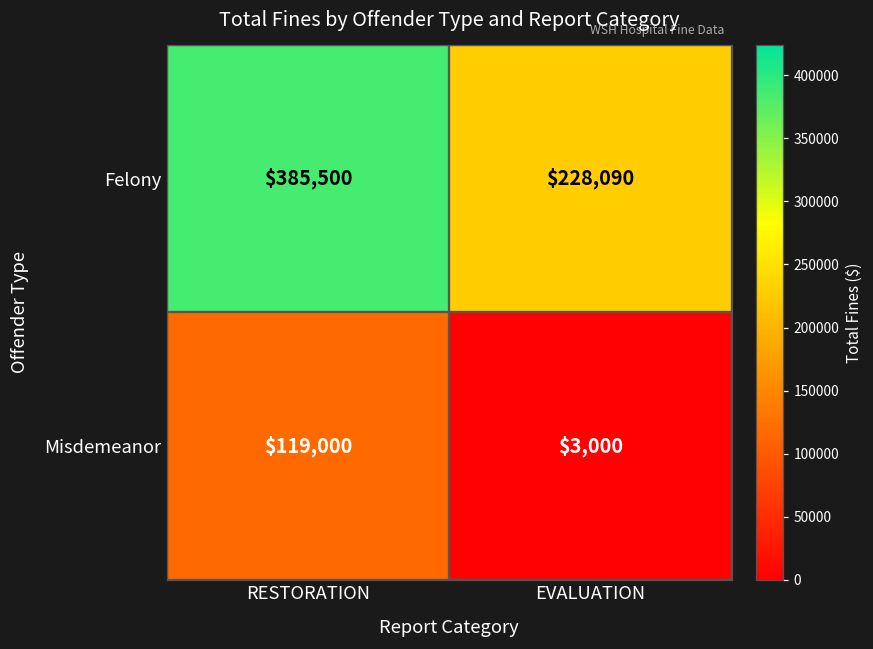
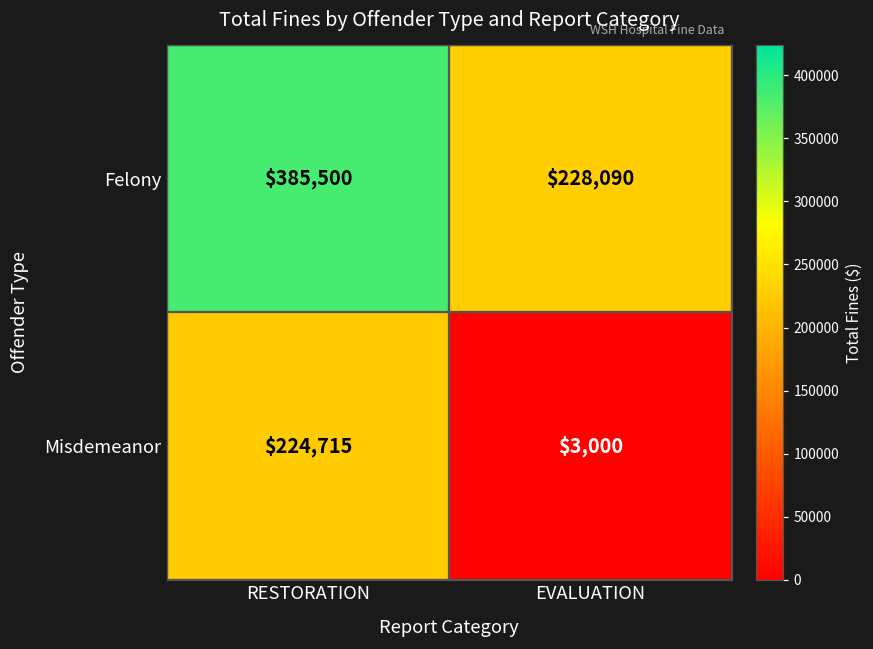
  {
    "Felony": {
      "RESTORATION": "$385,500",
      "EVALUATION": "$228,090"
    },
    "Misdemeanor": {
-     "RESTORATION": "$119,000",
+     "RESTORATION": "$224,715",
      "EVALUATION": "$3,000"
    }
  }
